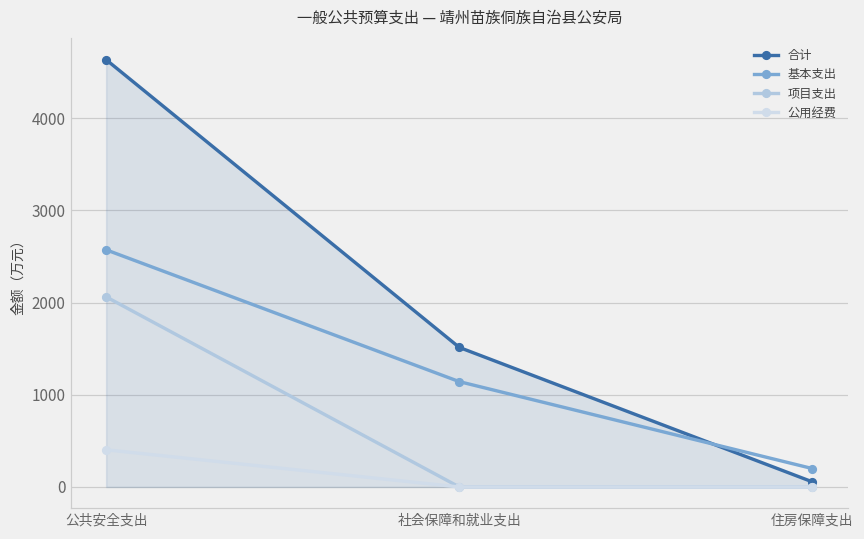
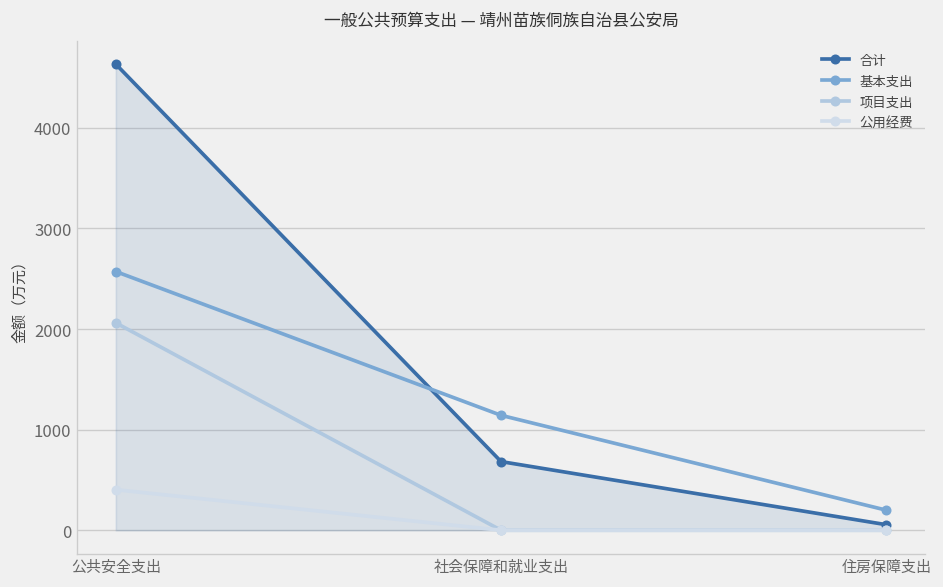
  {
    "合计": {
      "公共安全支出": 4600,
-     "社会保障和就业支出": 1500,
+     "社会保障和就业支出": 700,
      "住房保障支出": 100
    },
    "基本支出": {
      "公共安全支出": 2600,
      "社会保障和就业支出": 1100,
      "住房保障支出": 200
    }
  }
